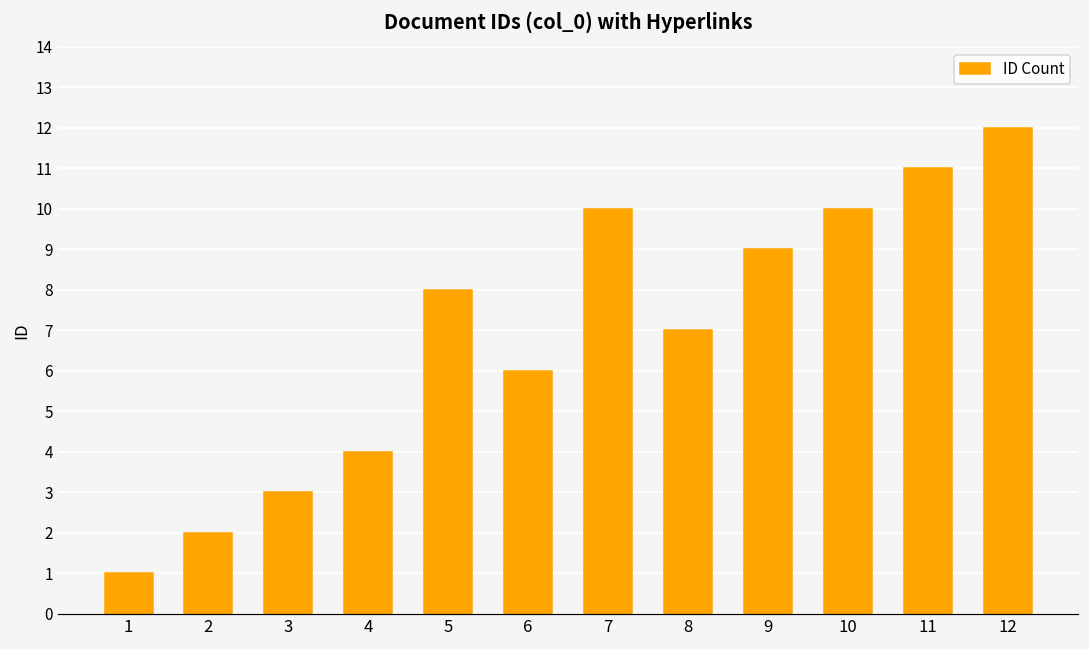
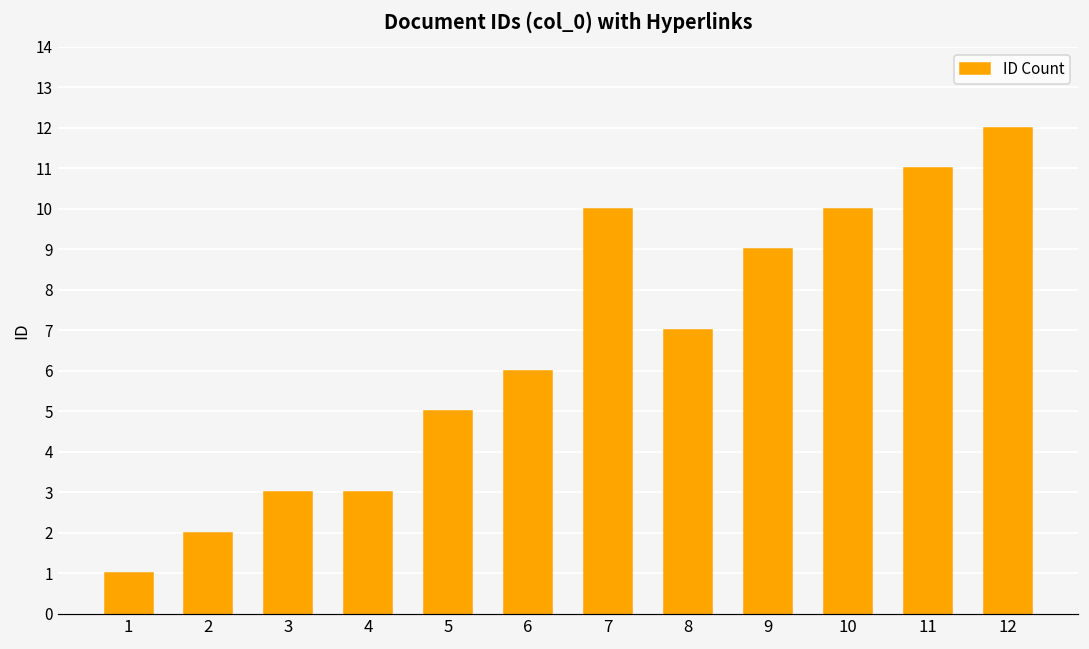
  {
    "1": 1,
    "2": 2,
    "3": 3,
-   "4": 4,
-   "5": 8,
+   "4": 3,
+   "5": 5,
    "6": 6,
    "7": 10,
    "8": 7,
    "9": 9,
    "10": 10,
    "11": 11,
    "12": 12
  }
